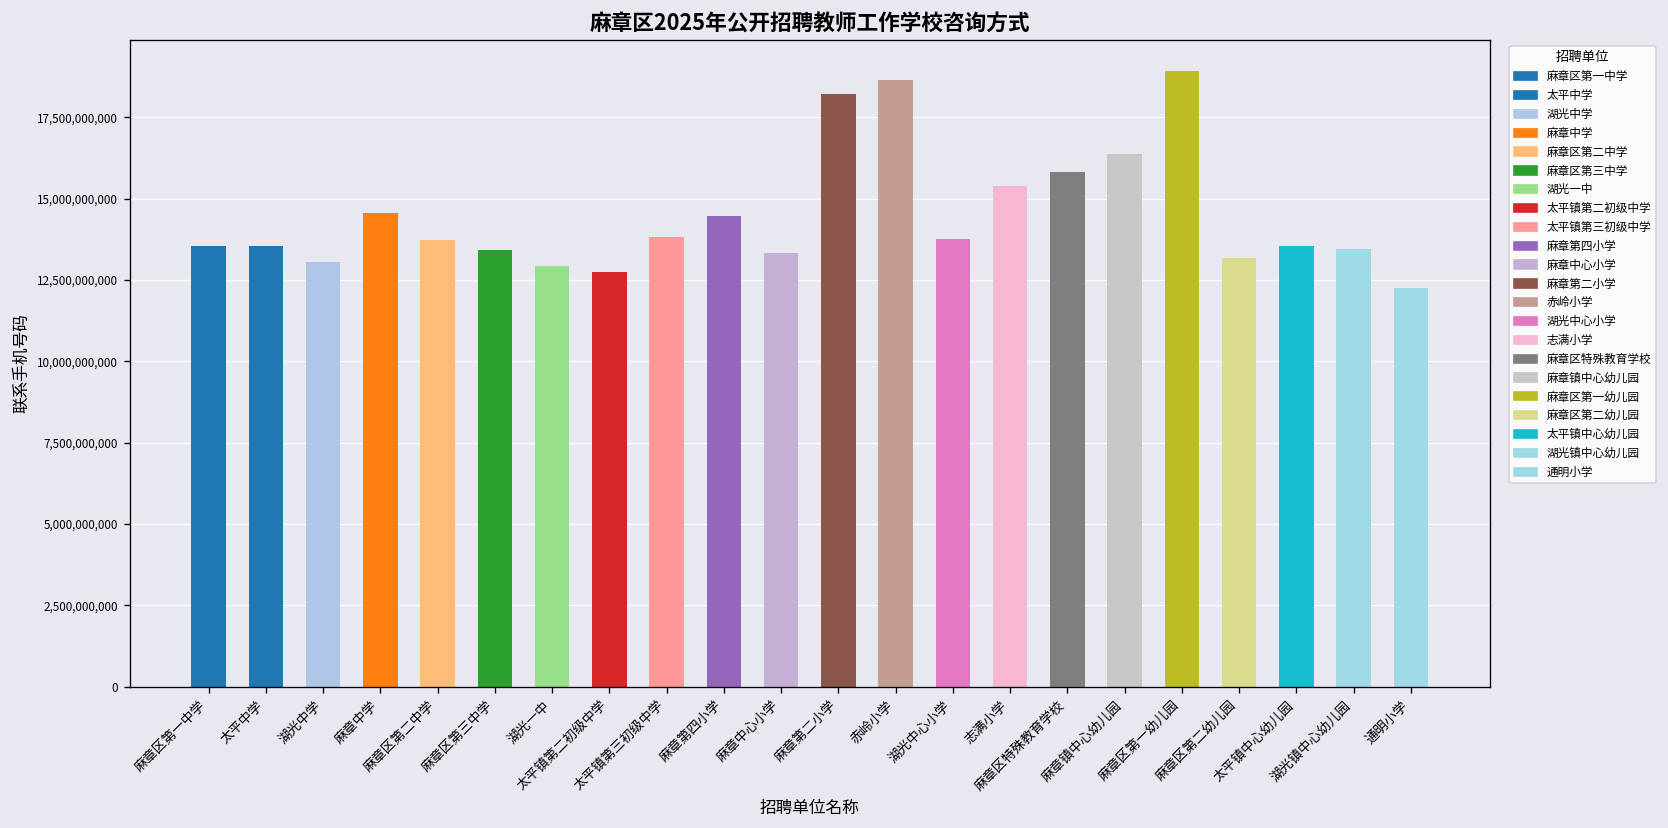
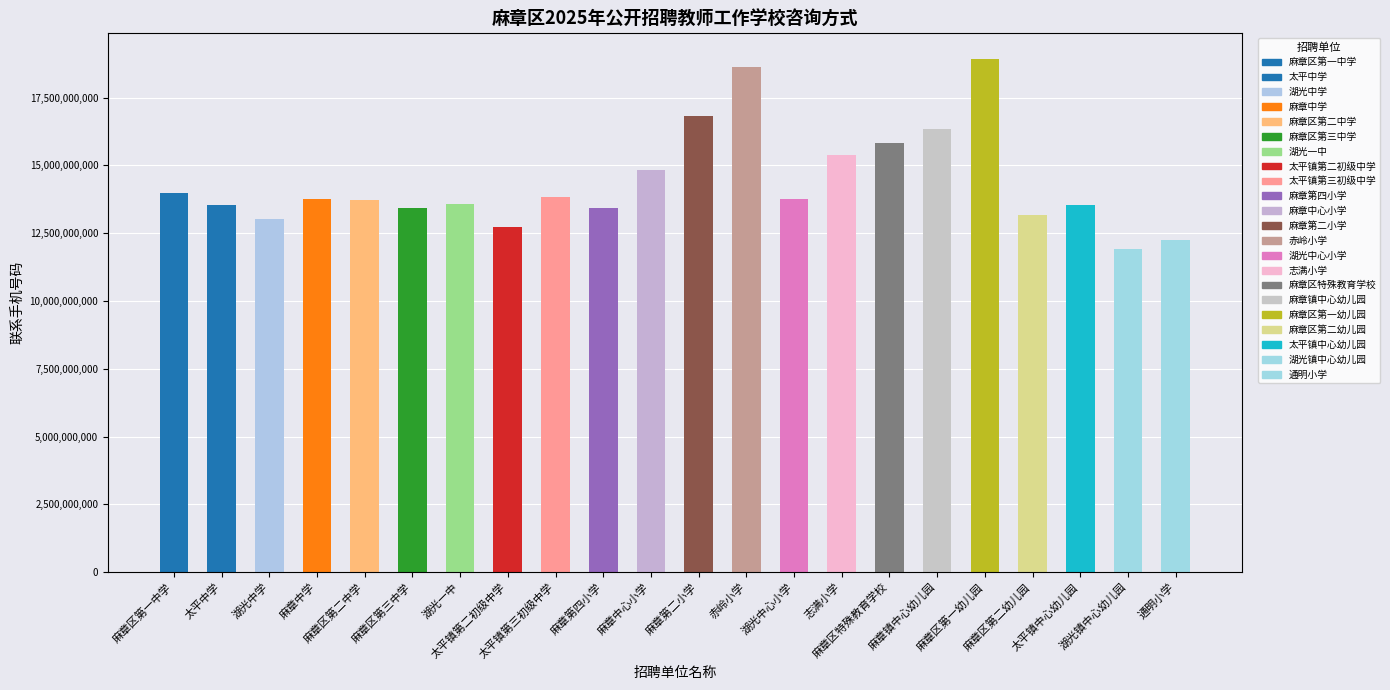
  {
-   "麻章区第一中学": "13,600,000,000",
+   "麻章区第一中学": "14,000,000,000",
    "太平中学": "13,500,000,000",
    "湖光中学": "13,000,000,000",
-   "麻章中学": "14,600,000,000",
+   "麻章中学": "13,800,000,000",
    "麻章区第二中学": "13,700,000,000",
    "麻章区第三中学": "13,400,000,000",
-   "湖光一中": "12,900,000,000",
+   "湖光一中": "13,600,000,000",
    "太平镇第二初级中学": "12,700,000,000",
    "太平镇第三初级中学": "13,800,000,000",
-   "麻章第四小学": "14,500,000,000",
-   "麻章中心小学": "13,300,000,000",
-   "麻章第二小学": "18,200,000,000",
+   "麻章第四小学": "13,400,000,000",
+   "麻章中心小学": "14,800,000,000",
+   "麻章第二小学": "16,800,000,000",
    "赤岭小学": "18,600,000,000",
    "湖光中心小学": "13,800,000,000",
    "志满小学": "15,400,000,000",
    "麻章区特殊教育学校": "15,800,000,000",
    "麻章镇中心幼儿园": "16,400,000,000",
    "麻章区第一幼儿园": "18,900,000,000",
    "麻章区第二幼儿园": "13,200,000,000",
    "太平镇中心幼儿园": "13,500,000,000",
-   "湖光镇中心幼儿园": "13,400,000,000",
+   "湖光镇中心幼儿园": "11,900,000,000",
    "通明小学": "12,300,000,000"
  }
